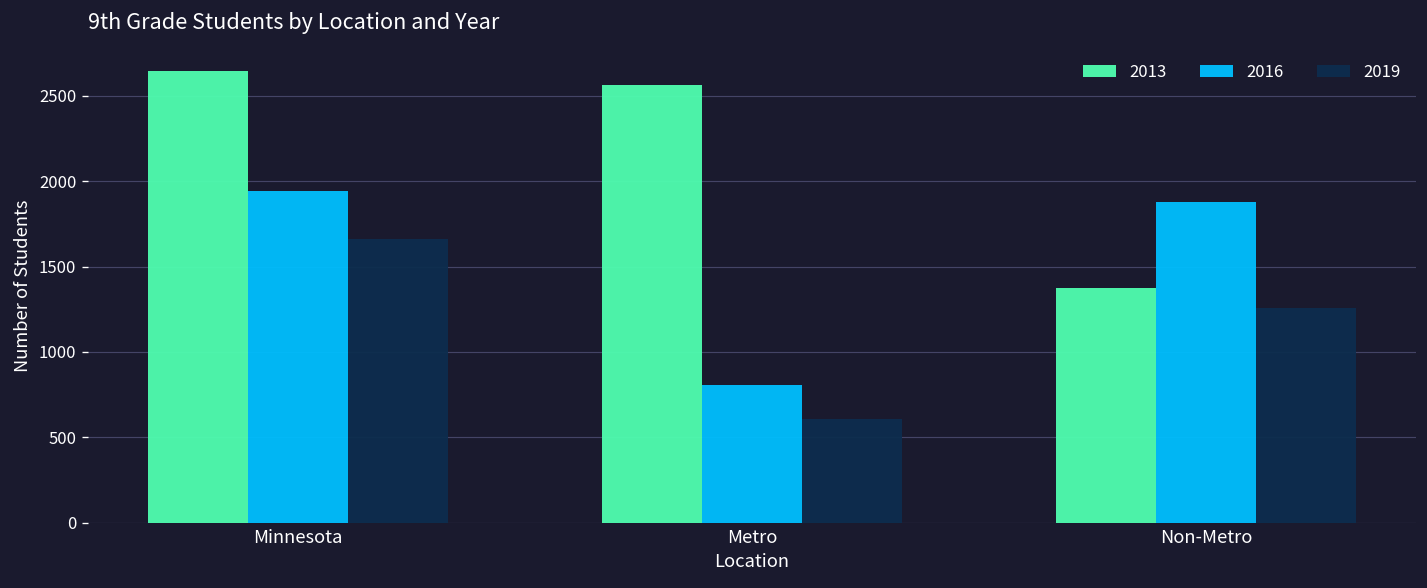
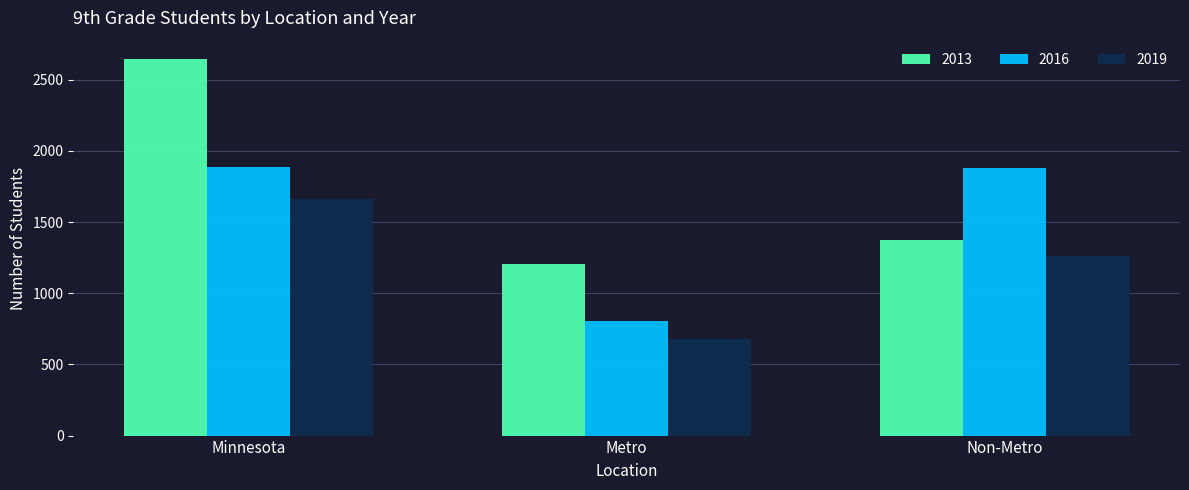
  {
    "2013": {
      "Minnesota": 2640,
-     "Metro": 2560,
+     "Metro": 1200,
      "Non-Metro": 1370
    },
    "2016": {
-     "Minnesota": 1940,
+     "Minnesota": 1890,
      "Metro": 810,
      "Non-Metro": 1880
    },
    "2019": {
      "Minnesota": 1660,
-     "Metro": 610,
+     "Metro": 680,
      "Non-Metro": 1260
    }
  }
